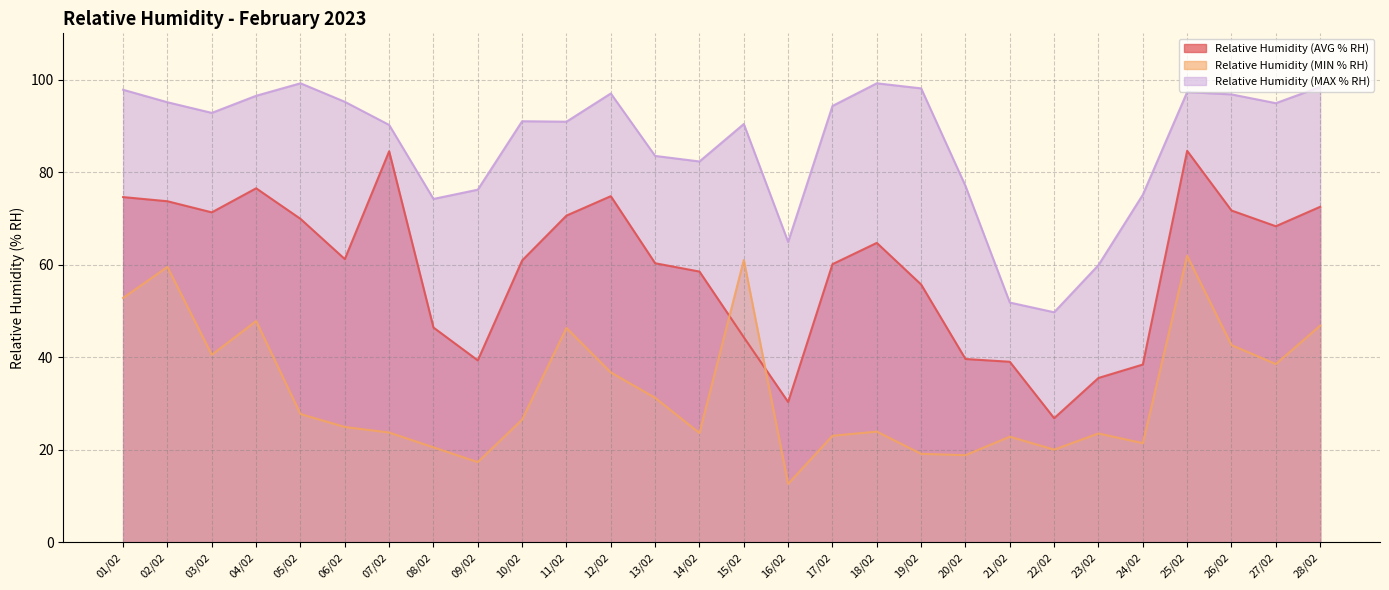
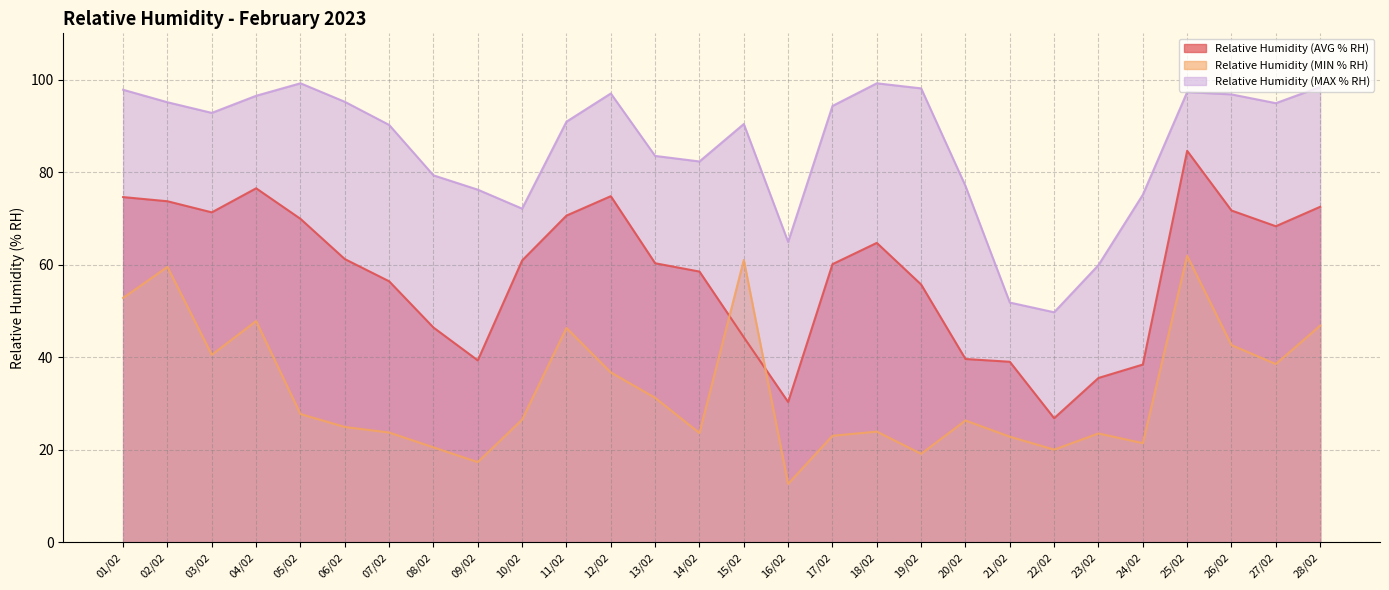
  {
    "Relative Humidity (AVG % RH)": {
      "01/02": 75,
      "02/02": 74,
      "03/02": 71,
      "04/02": 77,
      "05/02": 70,
      "06/02": 61,
-     "07/02": 85,
+     "07/02": 56,
      "08/02": 46,
      "09/02": 39,
      "10/02": 61,
      "11/02": 71,
      "12/02": 75,
      "13/02": 60,
      "14/02": 59,
      "15/02": 44,
      "16/02": 30,
      "17/02": 60,
      "18/02": 65,
      "19/02": 56,
      "20/02": 40,
      "21/02": 39,
      "22/02": 27,
      "23/02": 36,
      "24/02": 38,
      "25/02": 85,
      "26/02": 72,
      "27/02": 68,
      "28/02": 73
    },
    "Relative Humidity (MIN % RH)": {
      "01/02": 53,
      "02/02": 60,
      "03/02": 41,
      "04/02": 48,
      "05/02": 28,
      "06/02": 25,
      "07/02": 24,
      "08/02": 21,
      "09/02": 17,
      "10/02": 27,
      "11/02": 46,
      "12/02": 37,
      "13/02": 31,
      "14/02": 24,
      "15/02": 61,
      "16/02": 13,
      "17/02": 23,
      "18/02": 24,
      "19/02": 19,
-     "20/02": 19,
+     "20/02": 26,
      "21/02": 23,
      "22/02": 20,
      "23/02": 24,
      "24/02": 21,
      "25/02": 62,
      "26/02": 43,
      "27/02": 39,
      "28/02": 47
    },
    "Relative Humidity (MAX % RH)": {
      "01/02": 98,
      "02/02": 95,
      "03/02": 93,
      "04/02": 97,
      "05/02": 99,
      "06/02": 95,
      "07/02": 90,
-     "08/02": 74,
+     "08/02": 79,
      "09/02": 76,
-     "10/02": 91,
+     "10/02": 72,
      "11/02": 91,
      "12/02": 97,
      "13/02": 84,
      "14/02": 82,
      "15/02": 90,
      "16/02": 65,
      "17/02": 94,
      "18/02": 99,
      "19/02": 98,
      "20/02": 77,
      "21/02": 52,
      "22/02": 50,
      "23/02": 60,
      "24/02": 75,
      "25/02": 97,
      "26/02": 97,
      "27/02": 95
    }
  }
